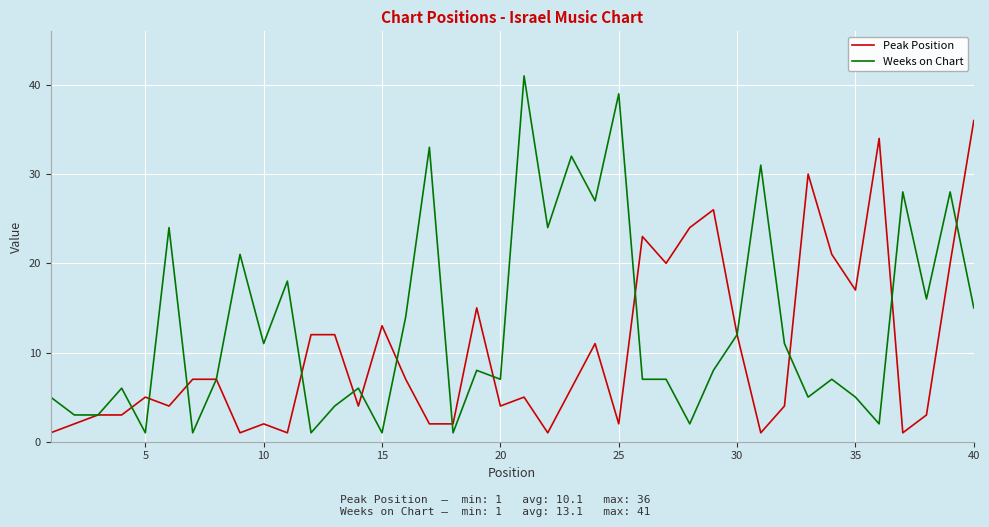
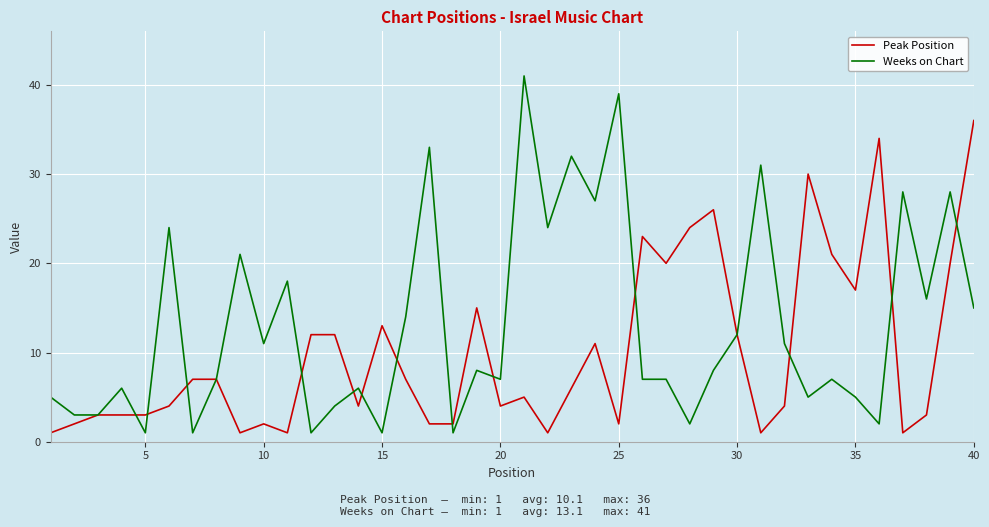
  {
    "Peak Position": {
-     "5": 5,
+     "5": 3,
      "10": 2,
      "15": 13,
      "20": 4,
      "25": 2,
      "35": 17,
      "40": 36
    },
    "Weeks on Chart": {
      "5": 1,
      "10": 11,
      "15": 1,
      "20": 7,
      "25": 39,
      "35": 5,
      "40": 15
    }
  }
